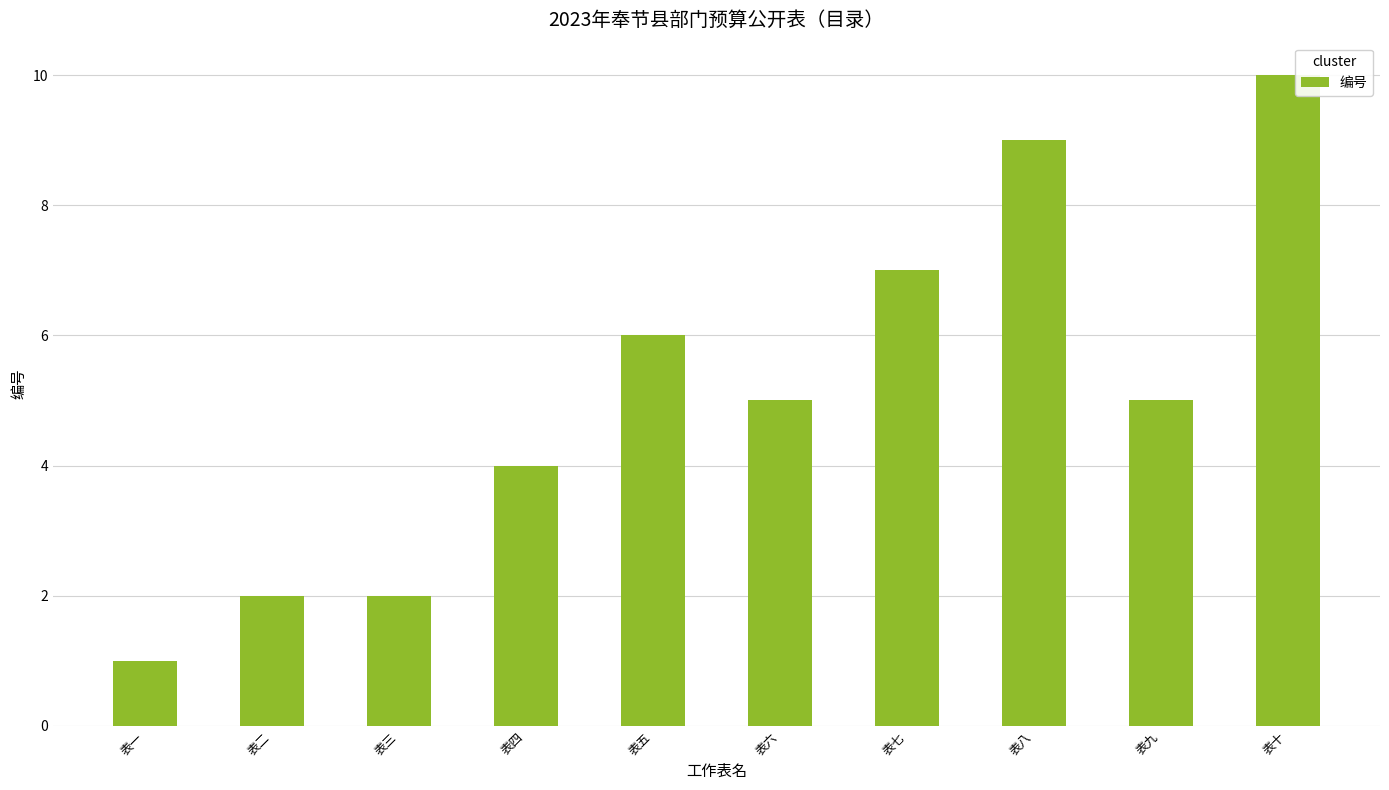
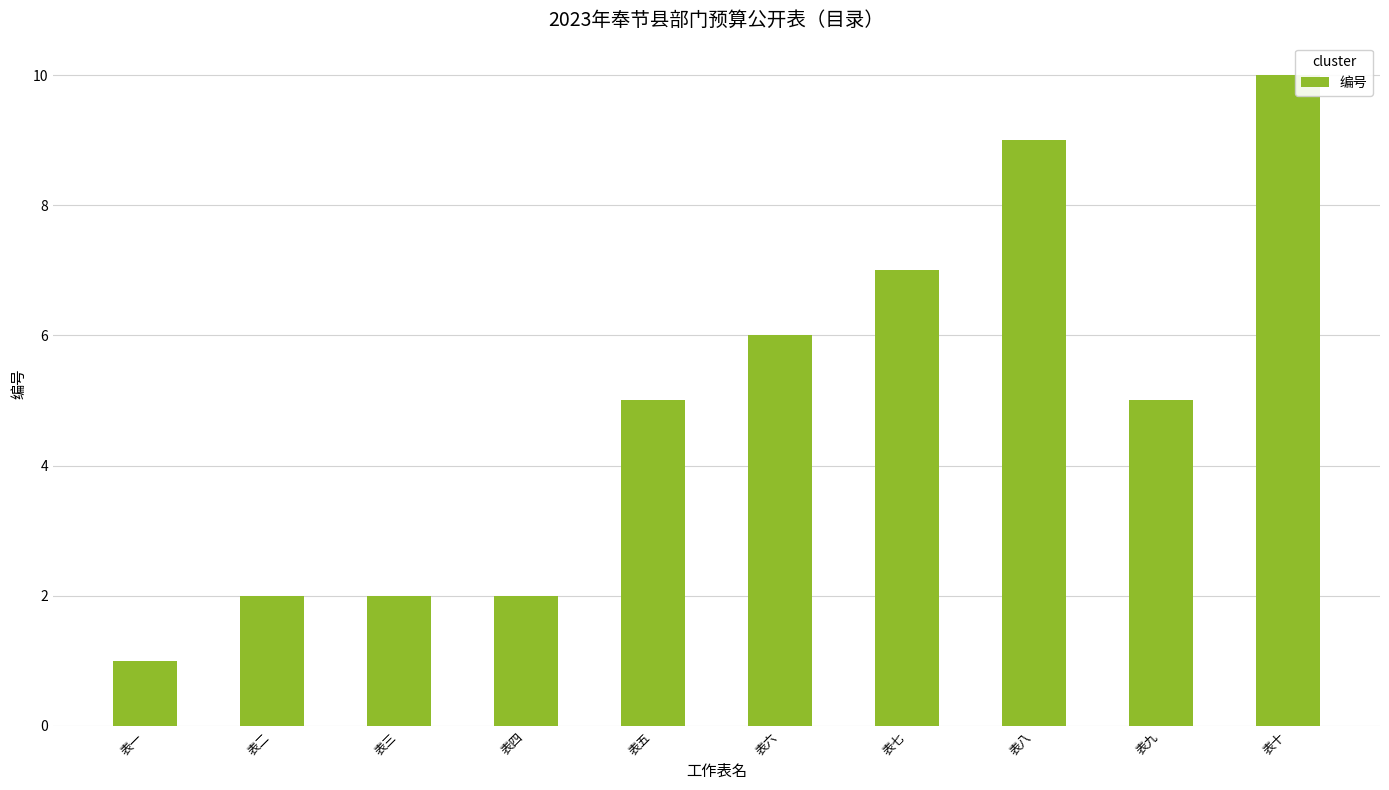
  {
    "表一": 1,
    "表二": 2,
    "表三": 2,
-   "表四": 4,
-   "表五": 6,
-   "表六": 5,
+   "表四": 2,
+   "表五": 5,
+   "表六": 6,
    "表七": 7,
    "表八": 9,
    "表九": 5,
    "表十": 10
  }
